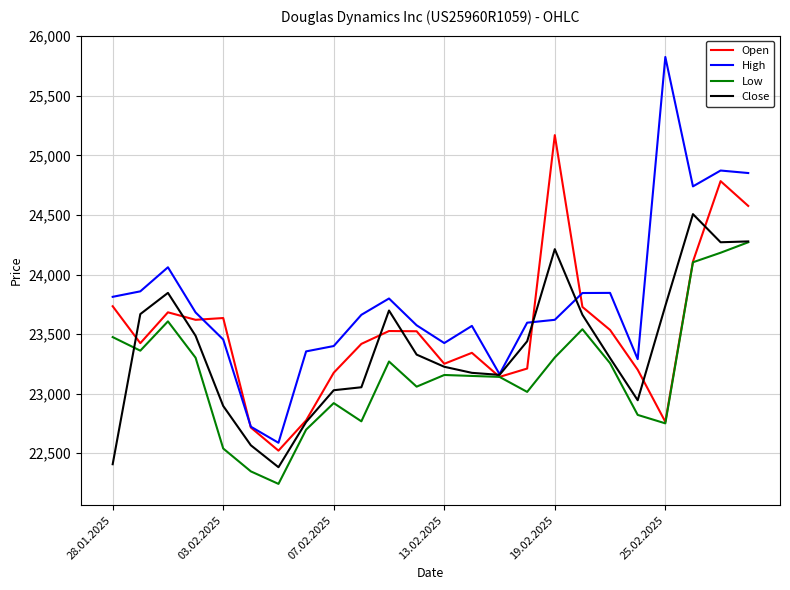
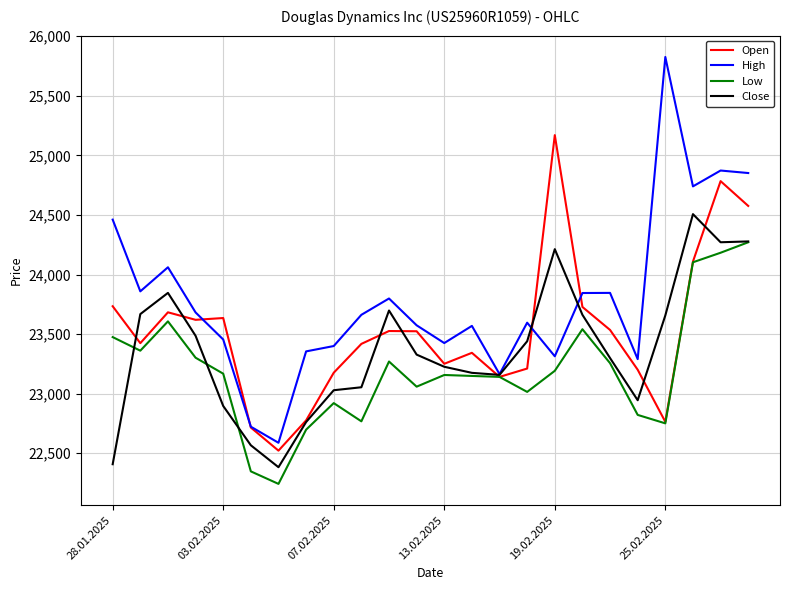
  {
    "Open": {
      "28.01.2025": "23,730",
      "03.02.2025": "23,640",
      "07.02.2025": "23,180",
      "13.02.2025": "23,250",
      "19.02.2025": "25,170"
    },
    "High": {
-     "28.01.2025": "23,810",
+     "28.01.2025": "24,460",
      "03.02.2025": "23,460",
      "07.02.2025": "23,400",
      "13.02.2025": "23,430",
-     "19.02.2025": "23,620",
+     "19.02.2025": "23,310",
      "25.02.2025": "25,830"
    },
    "Low": {
      "28.01.2025": "23,480",
-     "03.02.2025": "22,540",
+     "03.02.2025": "23,170",
      "07.02.2025": "22,920",
      "13.02.2025": "23,160",
-     "19.02.2025": "23,300"
+     "19.02.2025": "23,190"
    },
    "Close": {
      "28.01.2025": "22,410",
      "03.02.2025": "22,900",
      "07.02.2025": "23,030",
      "13.02.2025": "23,230",
      "19.02.2025": "24,210",
-     "25.02.2025": "23,740"
+     "25.02.2025": "23,660"
    }
  }
